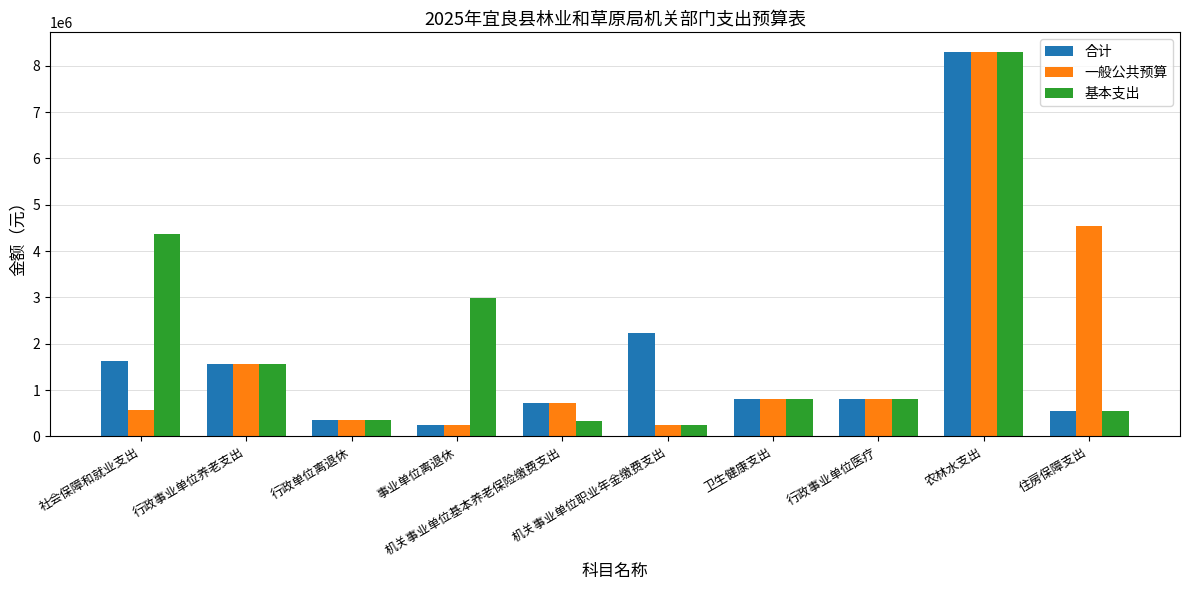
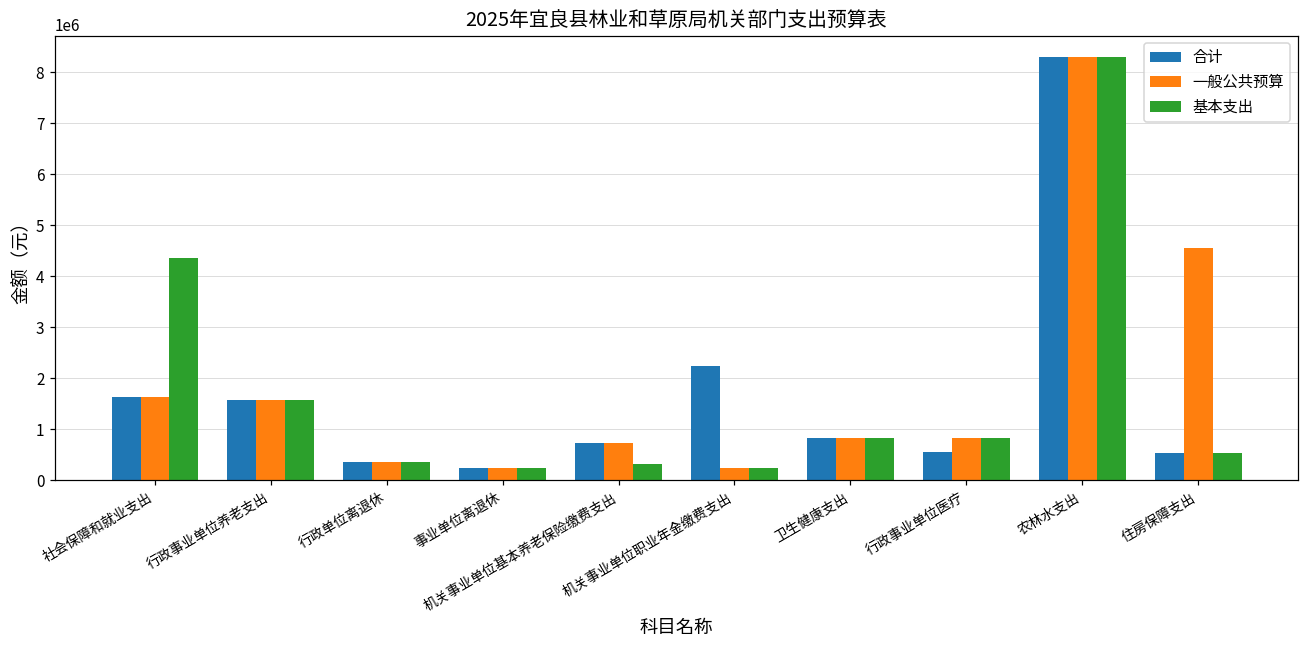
  {
    "合计": {
      "社会保障和就业支出": 1600000,
      "行政事业单位养老支出": 1600000,
      "行政单位离退休": 400000,
      "事业单位离退休": 200000,
      "机关事业单位基本养老保险缴费支出": 700000,
      "机关事业单位职业年金缴费支出": 2200000,
      "卫生健康支出": 800000,
-     "行政事业单位医疗": 800000,
+     "行政事业单位医疗": 600000,
      "农林水支出": 8300000,
      "住房保障支出": 500000
    },
    "一般公共预算": {
-     "社会保障和就业支出": 600000,
+     "社会保障和就业支出": 1600000,
      "行政事业单位养老支出": 1600000,
      "行政单位离退休": 400000,
      "事业单位离退休": 200000,
      "机关事业单位基本养老保险缴费支出": 700000,
      "机关事业单位职业年金缴费支出": 200000,
      "卫生健康支出": 800000,
      "行政事业单位医疗": 800000,
      "农林水支出": 8300000,
      "住房保障支出": 4500000
    },
    "基本支出": {
      "社会保障和就业支出": 4400000,
      "行政事业单位养老支出": 1600000,
      "行政单位离退休": 400000,
-     "事业单位离退休": 3000000,
+     "事业单位离退休": 200000,
      "机关事业单位基本养老保险缴费支出": 300000,
      "机关事业单位职业年金缴费支出": 200000,
      "卫生健康支出": 800000,
      "行政事业单位医疗": 800000,
      "农林水支出": 8300000,
      "住房保障支出": 500000
    }
  }
